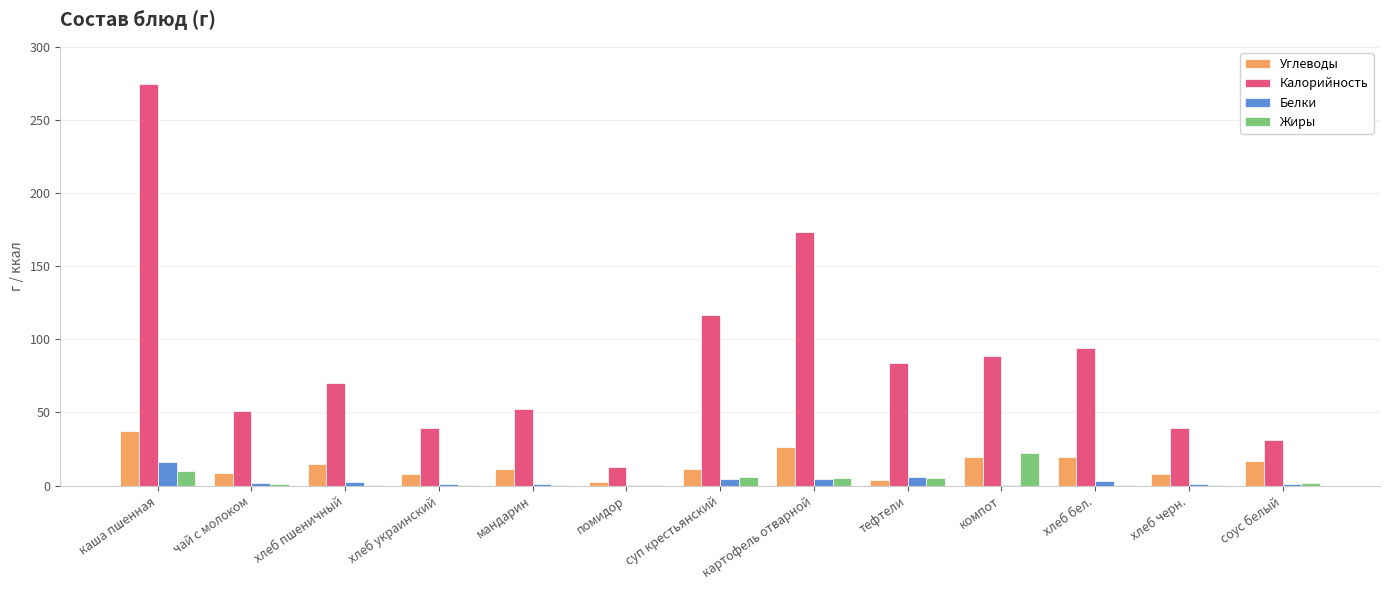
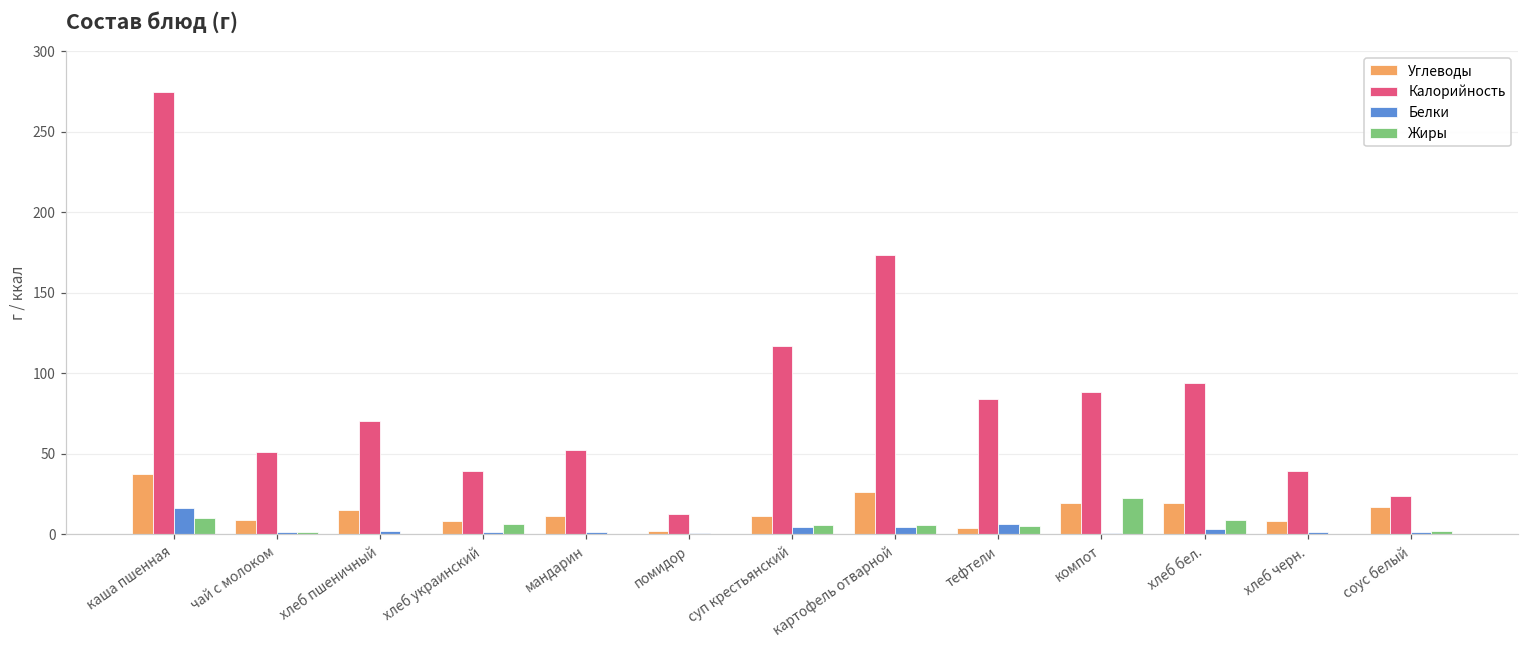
  {
    "Углеводы": {
      "каша пшенная": 38,
      "чай с молоком": 9,
      "хлеб пшеничный": 15,
      "хлеб украинский": 8,
      "мандарин": 11,
      "помидор": 2,
      "суп крестьянский": 11,
      "картофель отварной": 27,
      "тефтели": 4,
      "компот": 19,
      "хлеб бел.": 20,
      "хлеб черн.": 8,
      "соус белый": 17
    },
    "Калорийность": {
      "каша пшенная": 275,
      "чай с молоком": 51,
      "хлеб пшеничный": 70,
      "хлеб украинский": 39,
      "мандарин": 53,
      "помидор": 13,
      "суп крестьянский": 117,
      "картофель отварной": 174,
      "тефтели": 84,
      "компот": 89,
      "хлеб бел.": 94,
      "хлеб черн.": 39,
-     "соус белый": 31
+     "соус белый": 24
    },
    "Белки": {
      "каша пшенная": 16,
      "хлеб пшеничный": 2,
      "суп крестьянский": 5,
      "картофель отварной": 5,
      "тефтели": 6,
      "хлеб бел.": 3
    },
    "Жиры": {
      "каша пшенная": 10,
-     "хлеб украинский": 0,
+     "хлеб украинский": 6,
      "суп крестьянский": 6,
      "картофель отварной": 6,
      "тефтели": 5,
      "компот": 22,
-     "хлеб бел.": 0,
+     "хлеб бел.": 9,
      "соус белый": 2
    }
  }
